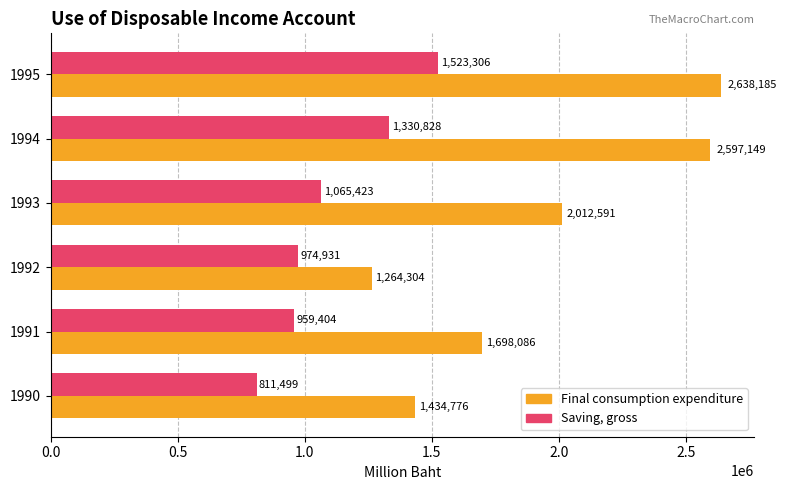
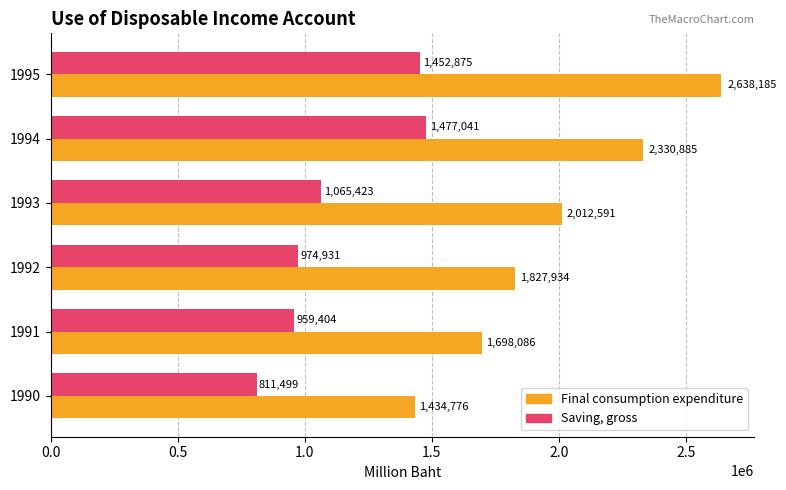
  {
    "Final consumption expenditure": {
      "1995": "2,638,185",
-     "1994": "2,597,149",
+     "1994": "2,330,885",
      "1993": "2,012,591",
-     "1992": "1,264,304",
+     "1992": "1,827,934",
      "1991": "1,698,086",
      "1990": "1,434,776"
    },
    "Saving, gross": {
-     "1995": "1,523,306",
-     "1994": "1,330,828",
+     "1995": "1,452,875",
+     "1994": "1,477,041",
      "1993": "1,065,423",
      "1992": "974,931",
      "1991": "959,404",
      "1990": "811,499"
    }
  }
